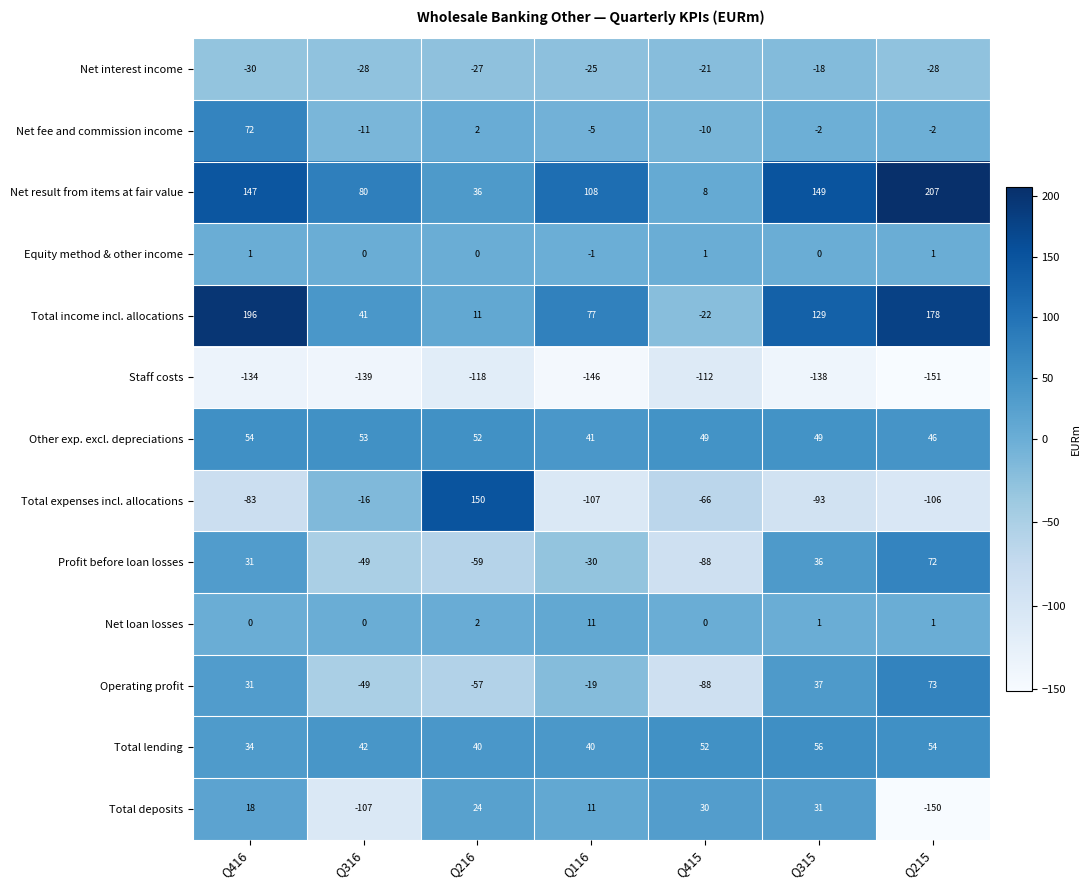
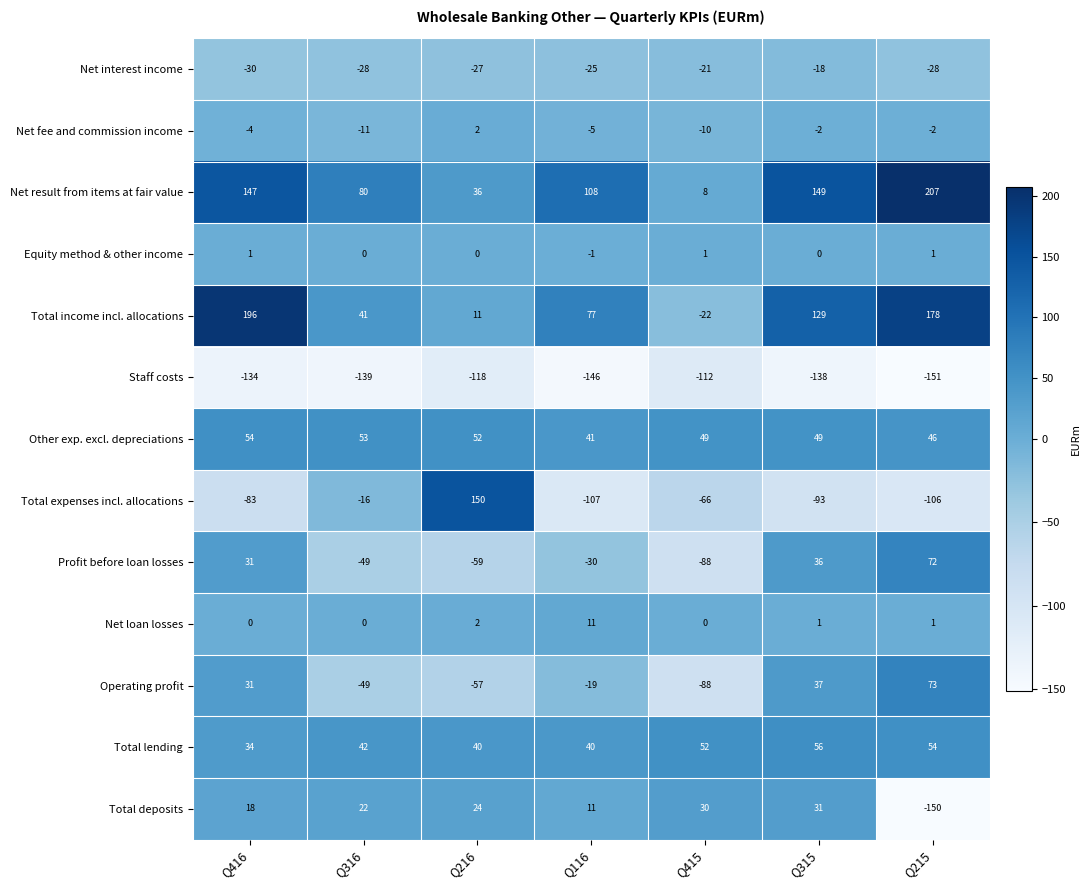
  {
    "Net interest income": {
      "Q416": -30,
      "Q316": -28,
      "Q216": -27,
      "Q116": -25,
      "Q415": -21,
      "Q315": -18,
      "Q215": -28
    },
    "Net fee and commission income": {
-     "Q416": 72,
+     "Q416": -4,
      "Q316": -11,
      "Q216": 2,
      "Q116": -5,
      "Q415": -10,
      "Q315": -2,
      "Q215": -2
    },
    "Net result from items at fair value": {
      "Q416": 147,
      "Q316": 80,
      "Q216": 36,
      "Q116": 108,
      "Q415": 8,
      "Q315": 149,
      "Q215": 207
    },
    "Equity method & other income": {
      "Q416": 1,
      "Q316": 0,
      "Q216": 0,
      "Q116": -1,
      "Q415": 1,
      "Q315": 0,
      "Q215": 1
    },
    "Total income incl. allocations": {
      "Q416": 196,
      "Q316": 41,
      "Q216": 11,
      "Q116": 77,
      "Q415": -22,
      "Q315": 129,
      "Q215": 178
    },
    "Staff costs": {
      "Q416": -134,
      "Q316": -139,
      "Q216": -118,
      "Q116": -146,
      "Q415": -112,
      "Q315": -138,
      "Q215": -151
    },
    "Other exp. excl. depreciations": {
      "Q416": 54,
      "Q316": 53,
      "Q216": 52,
      "Q116": 41,
      "Q415": 49,
      "Q315": 49,
      "Q215": 46
    },
    "Total expenses incl. allocations": {
      "Q416": -83,
      "Q316": -16,
      "Q216": 150,
      "Q116": -107,
      "Q415": -66,
      "Q315": -93,
      "Q215": -106
    },
    "Profit before loan losses": {
      "Q416": 31,
      "Q316": -49,
      "Q216": -59,
      "Q116": -30,
      "Q415": -88,
      "Q315": 36,
      "Q215": 72
    },
    "Net loan losses": {
      "Q416": 0,
      "Q316": 0,
      "Q216": 2,
      "Q116": 11,
      "Q415": 0,
      "Q315": 1,
      "Q215": 1
    },
    "Operating profit": {
      "Q416": 31,
      "Q316": -49,
      "Q216": -57,
      "Q116": -19,
      "Q415": -88,
      "Q315": 37,
      "Q215": 73
    },
    "Total lending": {
      "Q416": 34,
      "Q316": 42,
      "Q216": 40,
      "Q116": 40,
      "Q415": 52,
      "Q315": 56,
      "Q215": 54
    },
    "Total deposits": {
      "Q416": 18,
-     "Q316": -107,
+     "Q316": 22,
      "Q216": 24,
      "Q116": 11,
      "Q415": 30,
      "Q315": 31,
      "Q215": -150
    }
  }
